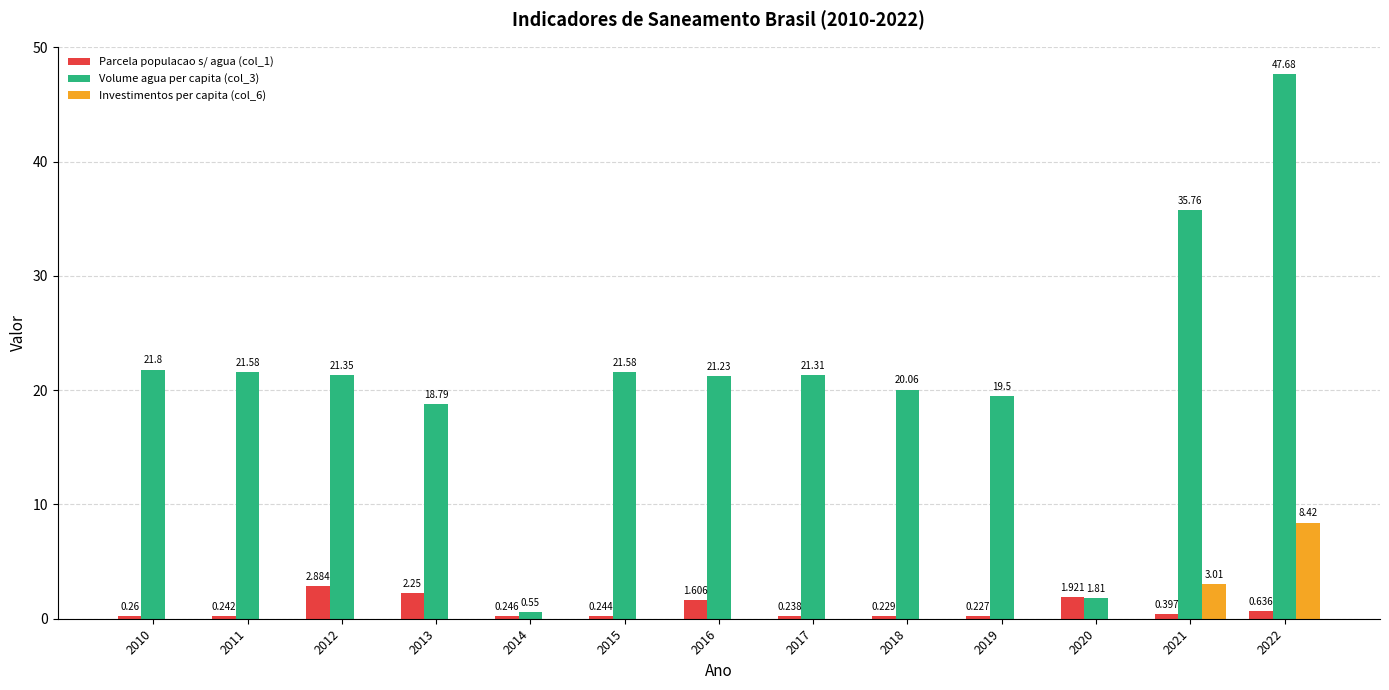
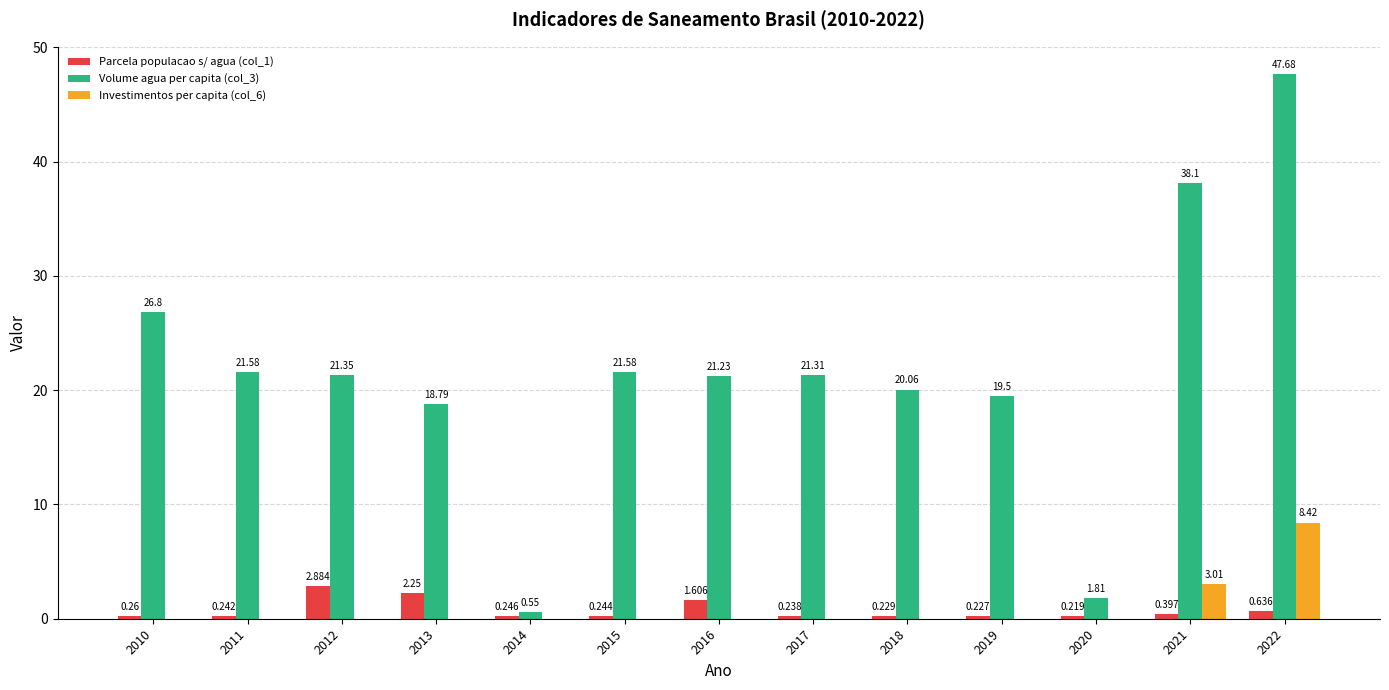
  {
    "Parcela populacao s/ agua (col_1)": {
      "2010": 0.26,
      "2011": 0.242,
      "2012": 2.884,
      "2013": 2.25,
      "2014": 0.246,
      "2015": 0.244,
      "2016": 1.606,
      "2017": 0.238,
      "2018": 0.229,
      "2019": 0.227,
-     "2020": 1.921,
+     "2020": 0.219,
      "2021": 0.397,
      "2022": 0.636
    },
    "Volume agua per capita (col_3)": {
-     "2010": 21.8,
+     "2010": 26.8,
      "2011": 21.58,
      "2012": 21.35,
      "2013": 18.79,
      "2014": 0.55,
      "2015": 21.58,
      "2016": 21.23,
      "2017": 21.31,
      "2018": 20.06,
      "2019": 19.5,
      "2020": 1.81,
-     "2021": 35.76,
+     "2021": 38.1,
      "2022": 47.68
    },
    "Investimentos per capita (col_6)": {
      "2021": 3.01,
      "2022": 8.42
    }
  }
